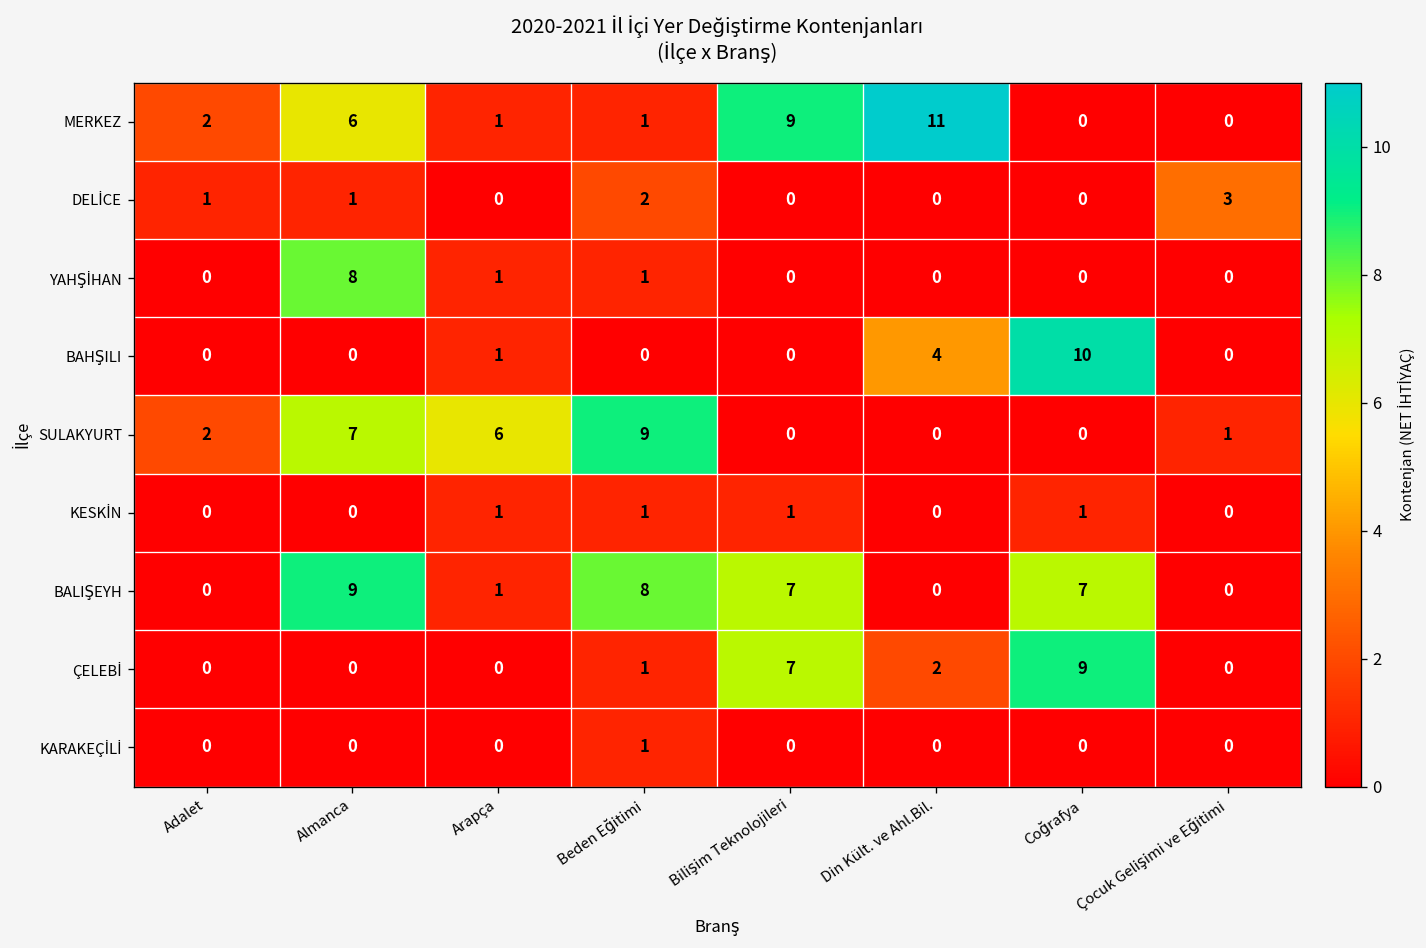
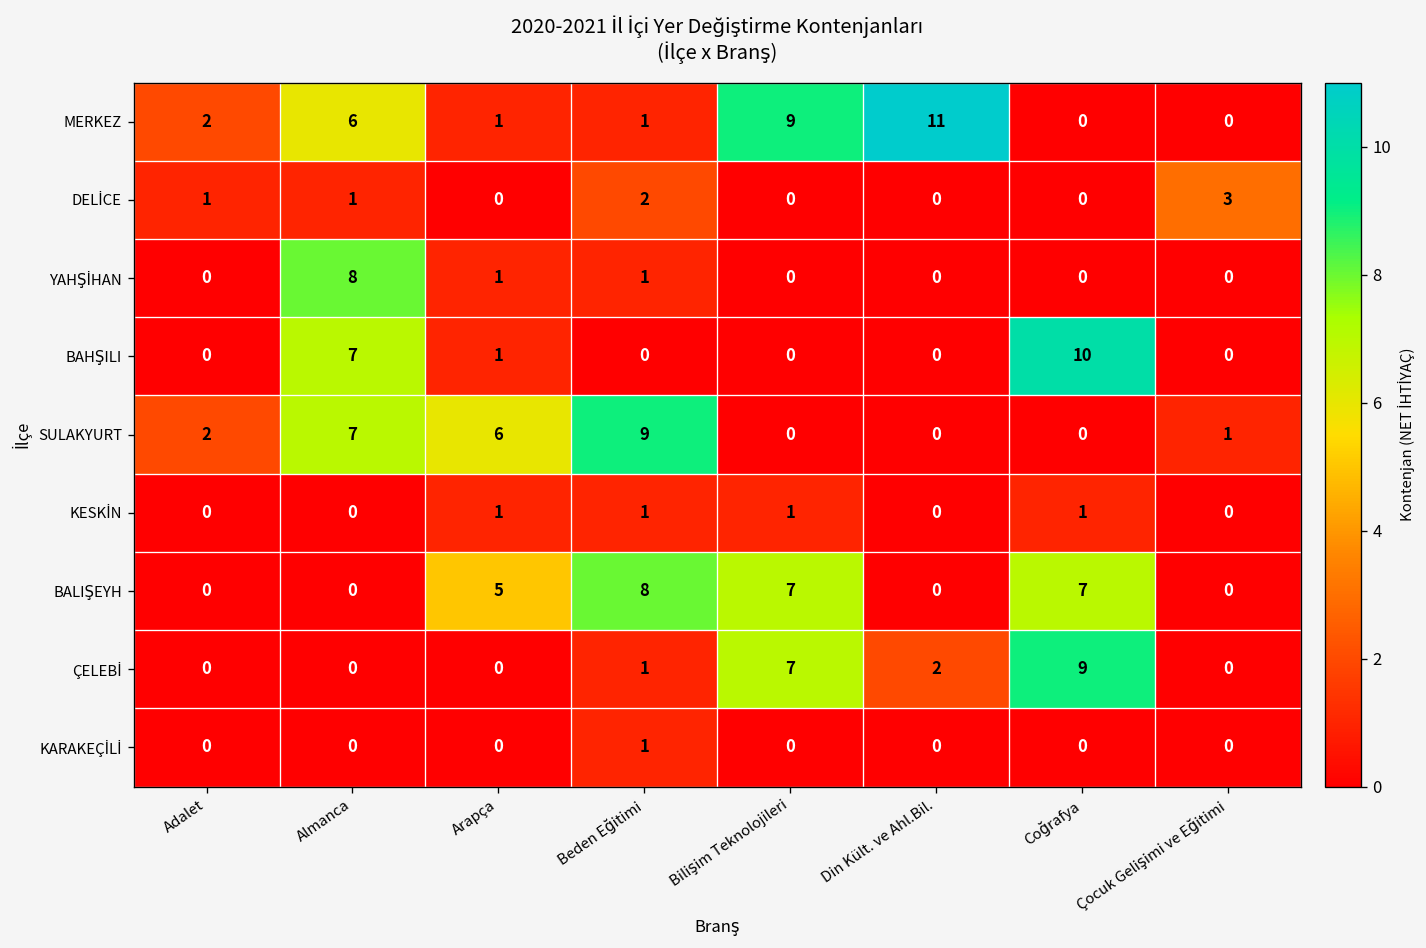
  {
    "MERKEZ": {
      "Adalet": 2,
      "Almanca": 6,
      "Arapça": 1,
      "Beden Eğitimi": 1,
      "Bilişim Teknolojileri": 9,
      "Din Kült. ve Ahl.Bil.": 11,
      "Coğrafya": 0,
      "Çocuk Gelişimi ve Eğitimi": 0
    },
    "DELİCE": {
      "Adalet": 1,
      "Almanca": 1,
      "Arapça": 0,
      "Beden Eğitimi": 2,
      "Bilişim Teknolojileri": 0,
      "Din Kült. ve Ahl.Bil.": 0,
      "Coğrafya": 0,
      "Çocuk Gelişimi ve Eğitimi": 3
    },
    "YAHŞİHAN": {
      "Adalet": 0,
      "Almanca": 8,
      "Arapça": 1,
      "Beden Eğitimi": 1,
      "Bilişim Teknolojileri": 0,
      "Din Kült. ve Ahl.Bil.": 0,
      "Coğrafya": 0,
      "Çocuk Gelişimi ve Eğitimi": 0
    },
    "BAHŞILI": {
      "Adalet": 0,
-     "Almanca": 0,
+     "Almanca": 7,
      "Arapça": 1,
      "Beden Eğitimi": 0,
      "Bilişim Teknolojileri": 0,
-     "Din Kült. ve Ahl.Bil.": 4,
+     "Din Kült. ve Ahl.Bil.": 0,
      "Coğrafya": 10,
      "Çocuk Gelişimi ve Eğitimi": 0
    },
    "SULAKYURT": {
      "Adalet": 2,
      "Almanca": 7,
      "Arapça": 6,
      "Beden Eğitimi": 9,
      "Bilişim Teknolojileri": 0,
      "Din Kült. ve Ahl.Bil.": 0,
      "Coğrafya": 0,
      "Çocuk Gelişimi ve Eğitimi": 1
    },
    "KESKİN": {
      "Adalet": 0,
      "Almanca": 0,
      "Arapça": 1,
      "Beden Eğitimi": 1,
      "Bilişim Teknolojileri": 1,
      "Din Kült. ve Ahl.Bil.": 0,
      "Coğrafya": 1,
      "Çocuk Gelişimi ve Eğitimi": 0
    },
    "BALIŞEYH": {
      "Adalet": 0,
-     "Almanca": 9,
-     "Arapça": 1,
+     "Almanca": 0,
+     "Arapça": 5,
      "Beden Eğitimi": 8,
      "Bilişim Teknolojileri": 7,
      "Din Kült. ve Ahl.Bil.": 0,
      "Coğrafya": 7,
      "Çocuk Gelişimi ve Eğitimi": 0
    },
    "ÇELEBİ": {
      "Adalet": 0,
      "Almanca": 0,
      "Arapça": 0,
      "Beden Eğitimi": 1,
      "Bilişim Teknolojileri": 7,
      "Din Kült. ve Ahl.Bil.": 2,
      "Coğrafya": 9,
      "Çocuk Gelişimi ve Eğitimi": 0
    },
    "KARAKEÇİLİ": {
      "Adalet": 0,
      "Almanca": 0,
      "Arapça": 0,
      "Beden Eğitimi": 1,
      "Bilişim Teknolojileri": 0,
      "Din Kült. ve Ahl.Bil.": 0,
      "Coğrafya": 0,
      "Çocuk Gelişimi ve Eğitimi": 0
    }
  }
